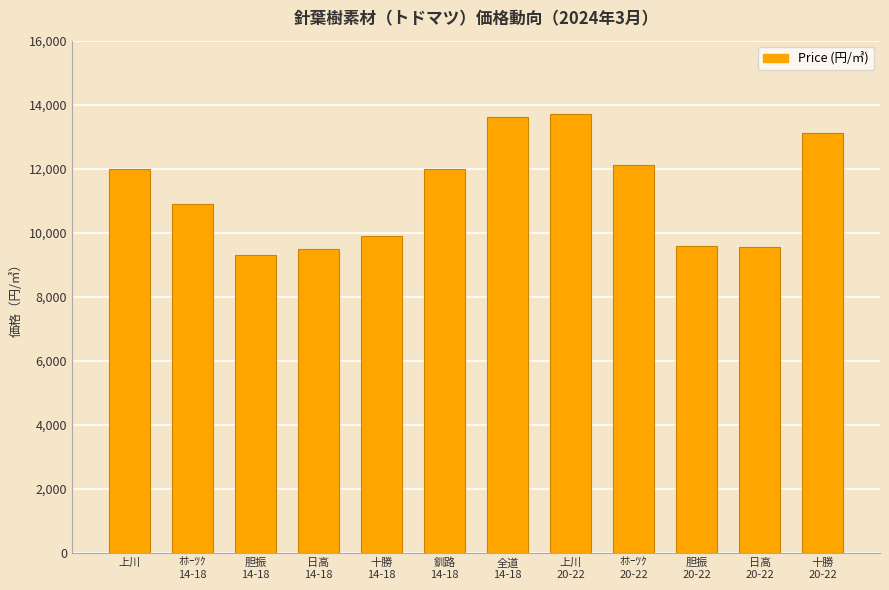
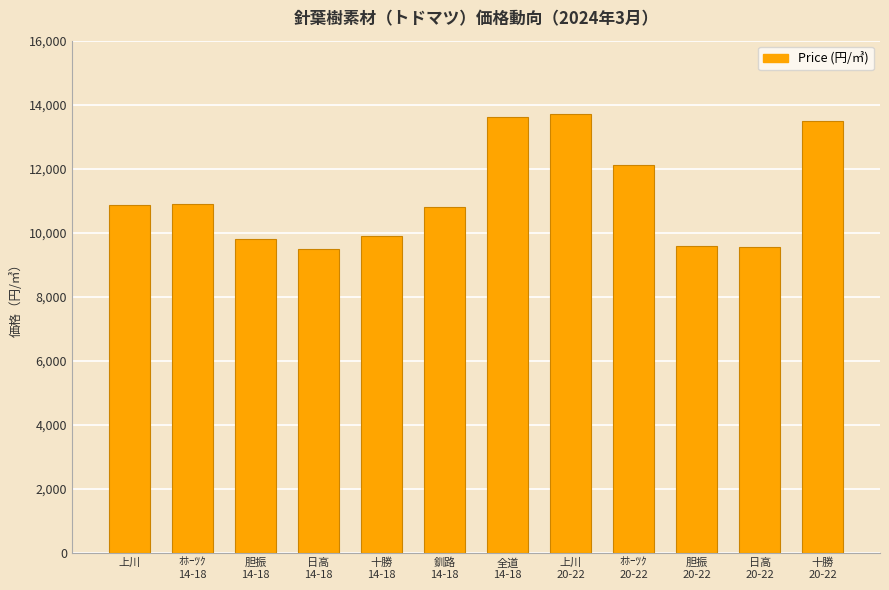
  {
-   "上川": "12,000",
+   "上川": "10,900",
    "ｵﾎｰﾂｸ 14-18": "10,900",
-   "胆振 14-18": "9,300",
+   "胆振 14-18": "9,800",
    "日高 14-18": "9,500",
    "十勝 14-18": "9,900",
-   "釧路 14-18": "12,000",
+   "釧路 14-18": "10,800",
    "全道 14-18": "13,600",
    "上川 20-22": "13,700",
    "ｵﾎｰﾂｸ 20-22": "12,100",
    "胆振 20-22": "9,600",
    "日高 20-22": "9,600",
-   "十勝 20-22": "13,100"
+   "十勝 20-22": "13,500"
  }
